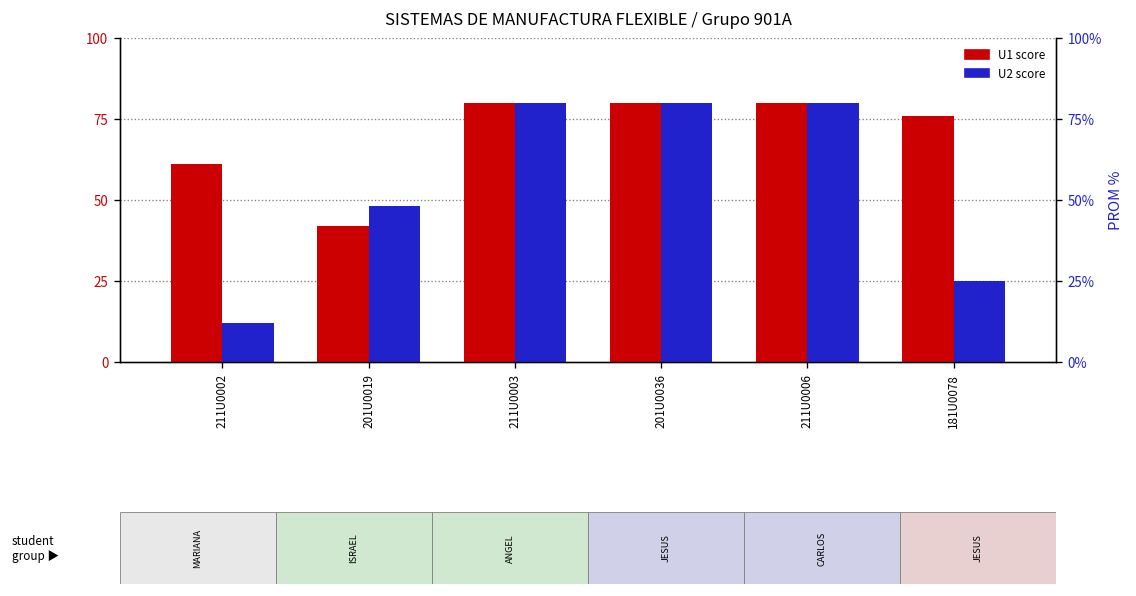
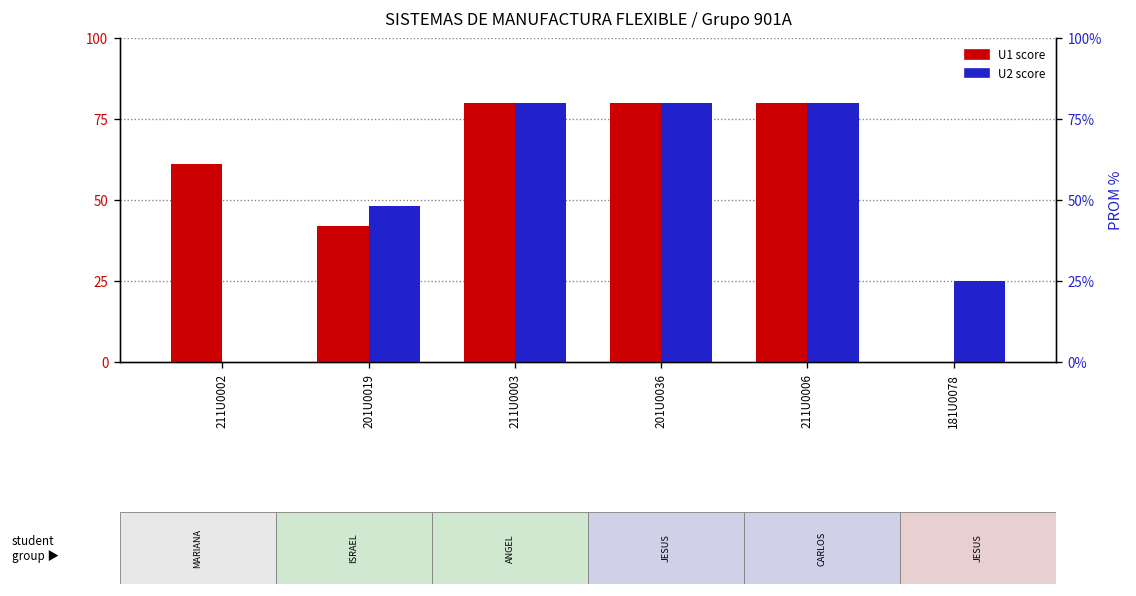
  {
    "U1 score": {
      "211U0002": 61,
      "201U0019": 42,
      "211U0003": 80,
      "201U0036": 80,
      "211U0006": 80,
-     "181U0078": 76
+     "181U0078": 0
    },
    "U2 score": {
-     "211U0002": 12,
+     "211U0002": 0,
      "201U0019": 48,
      "211U0003": 80,
      "201U0036": 80,
      "211U0006": 80,
      "181U0078": 25
    }
  }
